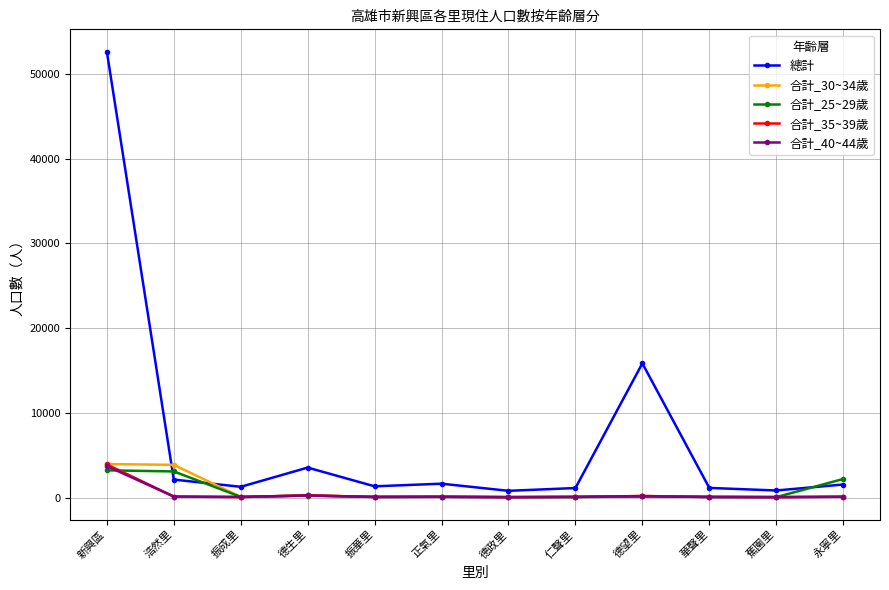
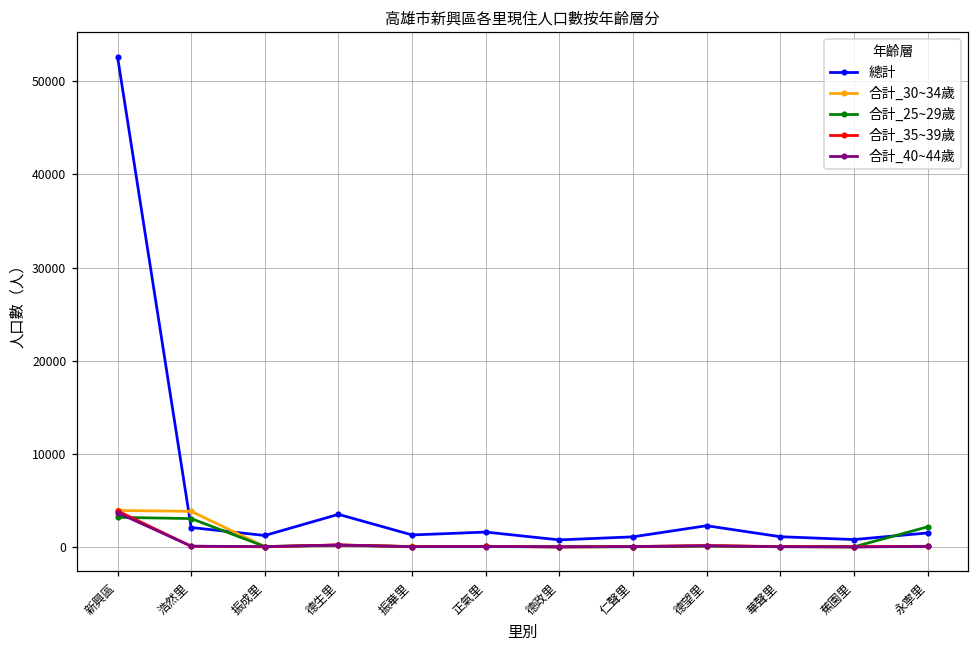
  {
    "總計": {
      "新興區": 53000,
      "浩然里": 2000,
      "振成里": 1000,
      "德生里": 4000,
      "振華里": 1000,
      "正氣里": 2000,
      "德政里": 1000,
      "仁聲里": 1000,
-     "德望里": 16000,
+     "德望里": 2000,
      "華聲里": 1000,
      "蕉園里": 1000,
      "永寧里": 2000
    },
    "合計_30~34歲": {
      "浩然里": 4000
    },
    "合計_25~29歲": {
      "新興區": 3000,
      "浩然里": 3000,
      "永寧里": 2000
    }
  }
